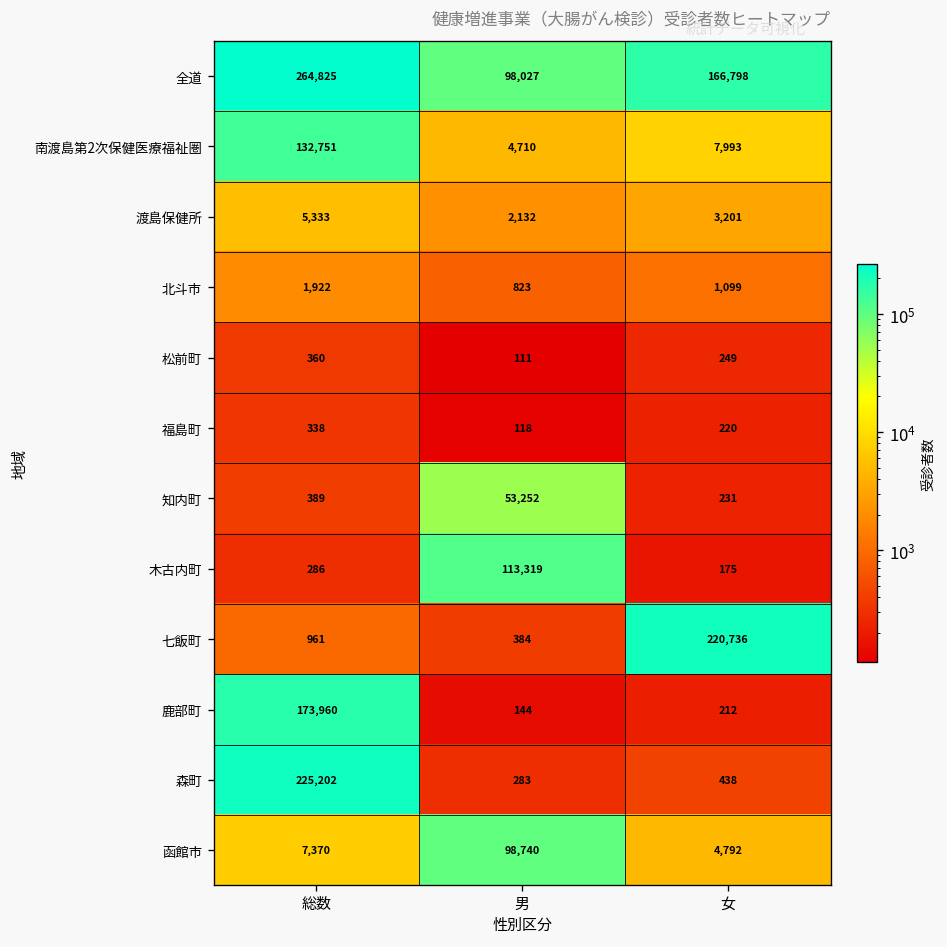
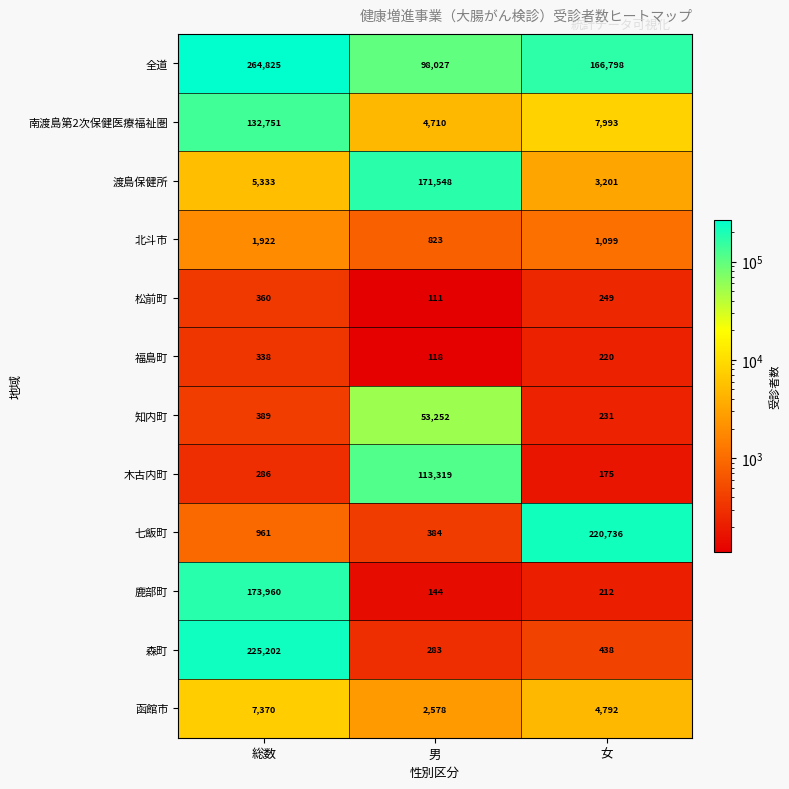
  {
    "全道": {
      "総数": "264,825",
      "男": "98,027",
      "女": "166,798"
    },
    "南渡島第2次保健医療福祉圏": {
      "総数": "132,751",
      "男": "4,710",
      "女": "7,993"
    },
    "渡島保健所": {
      "総数": "5,333",
-     "男": "2,132",
+     "男": "171,548",
      "女": "3,201"
    },
    "北斗市": {
      "総数": "1,922",
      "男": "823",
      "女": "1,099"
    },
    "松前町": {
      "総数": "360",
      "男": "111",
      "女": "249"
    },
    "福島町": {
      "総数": "338",
      "男": "118",
      "女": "220"
    },
    "知内町": {
      "総数": "389",
      "男": "53,252",
      "女": "231"
    },
    "木古内町": {
      "総数": "286",
      "男": "113,319",
      "女": "175"
    },
    "七飯町": {
      "総数": "961",
      "男": "384",
      "女": "220,736"
    },
    "鹿部町": {
      "総数": "173,960",
      "男": "144",
      "女": "212"
    },
    "森町": {
      "総数": "225,202",
      "男": "283",
      "女": "438"
    },
    "函館市": {
      "総数": "7,370",
-     "男": "98,740",
+     "男": "2,578",
      "女": "4,792"
    }
  }
